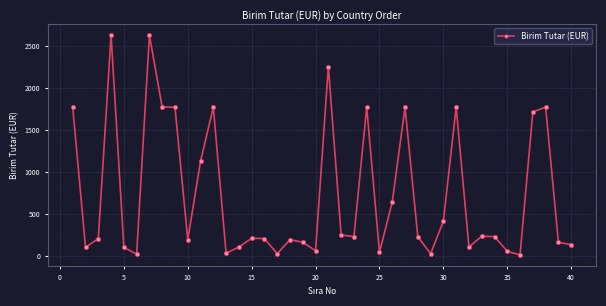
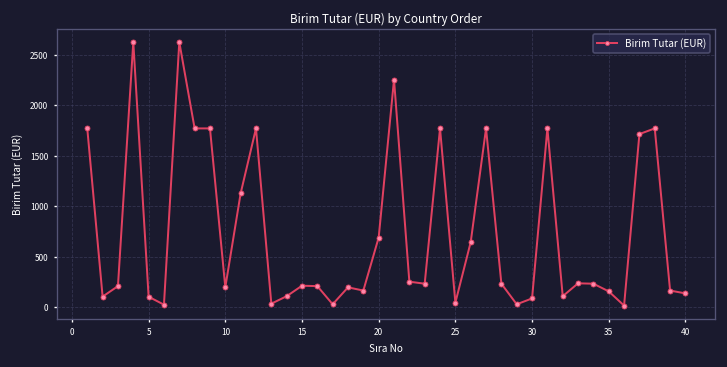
  {
    "5": 100,
    "10": 200,
    "15": 200,
-   "20": 100,
+   "20": 700,
    "25": 0,
-   "30": 400,
-   "35": 100,
+   "30": 100,
+   "35": 200,
    "40": 100
  }
